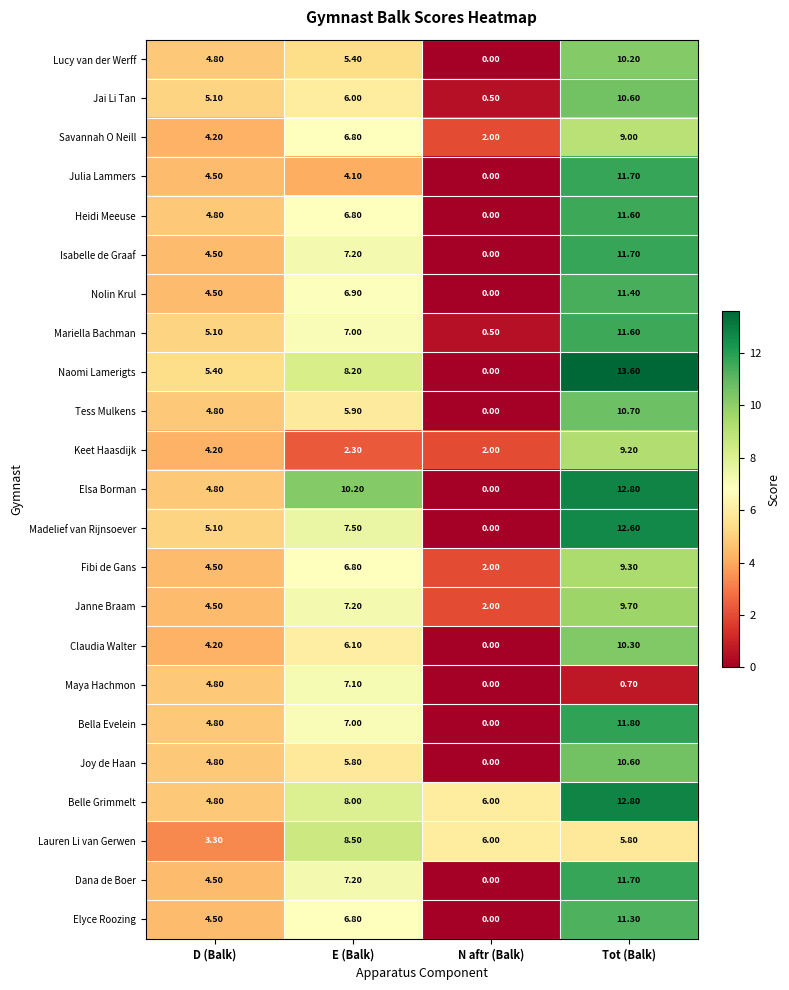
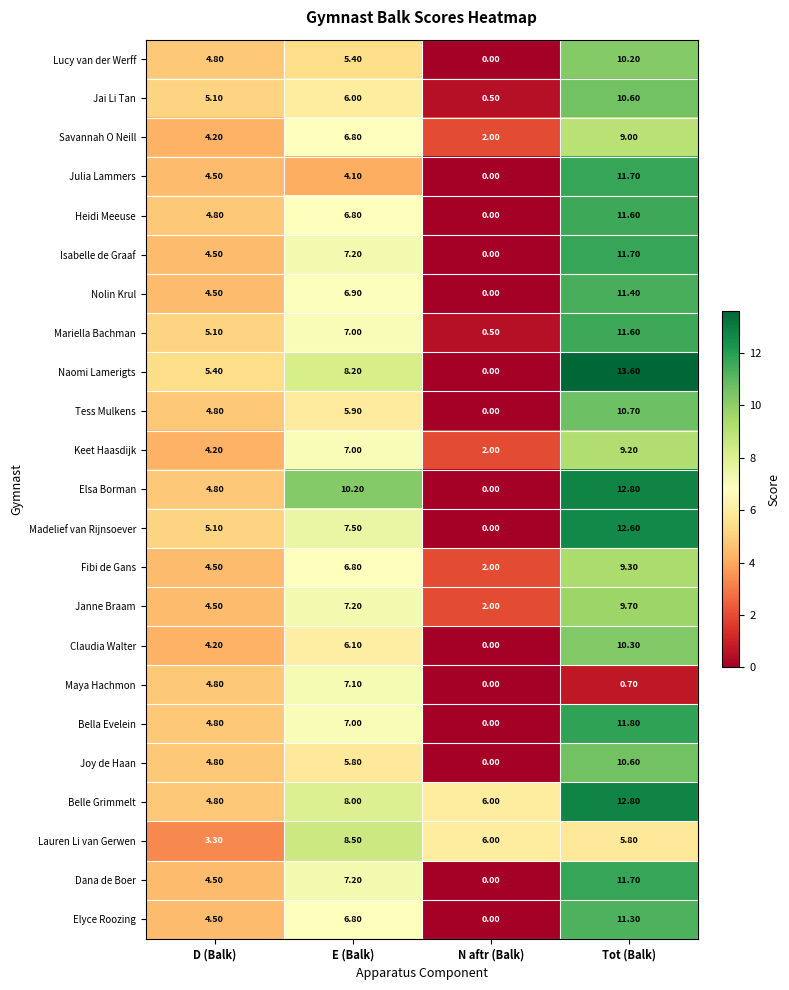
  {
    "Lucy van der Werff": {
      "D (Balk)": 4.80,
      "E (Balk)": 5.40,
      "N aftr (Balk)": 0.00,
      "Tot (Balk)": 10.20
    },
    "Jai Li Tan": {
      "D (Balk)": 5.10,
      "E (Balk)": 6.00,
      "N aftr (Balk)": 0.50,
      "Tot (Balk)": 10.60
    },
    "Savannah O Neill": {
      "D (Balk)": 4.20,
      "E (Balk)": 6.80,
      "N aftr (Balk)": 2.00,
      "Tot (Balk)": 9.00
    },
    "Julia Lammers": {
      "D (Balk)": 4.50,
      "E (Balk)": 4.10,
      "N aftr (Balk)": 0.00,
      "Tot (Balk)": 11.70
    },
    "Heidi Meeuse": {
      "D (Balk)": 4.80,
      "E (Balk)": 6.80,
      "N aftr (Balk)": 0.00,
      "Tot (Balk)": 11.60
    },
    "Isabelle de Graaf": {
      "D (Balk)": 4.50,
      "E (Balk)": 7.20,
      "N aftr (Balk)": 0.00,
      "Tot (Balk)": 11.70
    },
    "Nolin Krul": {
      "D (Balk)": 4.50,
      "E (Balk)": 6.90,
      "N aftr (Balk)": 0.00,
      "Tot (Balk)": 11.40
    },
    "Mariella Bachman": {
      "D (Balk)": 5.10,
      "E (Balk)": 7.00,
      "N aftr (Balk)": 0.50,
      "Tot (Balk)": 11.60
    },
    "Naomi Lamerigts": {
      "D (Balk)": 5.40,
      "E (Balk)": 8.20,
      "N aftr (Balk)": 0.00,
      "Tot (Balk)": 13.60
    },
    "Tess Mulkens": {
      "D (Balk)": 4.80,
      "E (Balk)": 5.90,
      "N aftr (Balk)": 0.00,
      "Tot (Balk)": 10.70
    },
    "Keet Haasdijk": {
      "D (Balk)": 4.20,
-     "E (Balk)": 2.30,
+     "E (Balk)": 7.00,
      "N aftr (Balk)": 2.00,
      "Tot (Balk)": 9.20
    },
    "Elsa Borman": {
      "D (Balk)": 4.80,
      "E (Balk)": 10.20,
      "N aftr (Balk)": 0.00,
      "Tot (Balk)": 12.80
    },
    "Madelief van Rijnsoever": {
      "D (Balk)": 5.10,
      "E (Balk)": 7.50,
      "N aftr (Balk)": 0.00,
      "Tot (Balk)": 12.60
    },
    "Fibi de Gans": {
      "D (Balk)": 4.50,
      "E (Balk)": 6.80,
      "N aftr (Balk)": 2.00,
      "Tot (Balk)": 9.30
    },
    "Janne Braam": {
      "D (Balk)": 4.50,
      "E (Balk)": 7.20,
      "N aftr (Balk)": 2.00,
      "Tot (Balk)": 9.70
    },
    "Claudia Walter": {
      "D (Balk)": 4.20,
      "E (Balk)": 6.10,
      "N aftr (Balk)": 0.00,
      "Tot (Balk)": 10.30
    },
    "Maya Hachmon": {
      "D (Balk)": 4.80,
      "E (Balk)": 7.10,
      "N aftr (Balk)": 0.00,
      "Tot (Balk)": 0.70
    },
    "Bella Evelein": {
      "D (Balk)": 4.80,
      "E (Balk)": 7.00,
      "N aftr (Balk)": 0.00,
      "Tot (Balk)": 11.80
    },
    "Joy de Haan": {
      "D (Balk)": 4.80,
      "E (Balk)": 5.80,
      "N aftr (Balk)": 0.00,
      "Tot (Balk)": 10.60
    },
    "Belle Grimmelt": {
      "D (Balk)": 4.80,
      "E (Balk)": 8.00,
      "N aftr (Balk)": 6.00,
      "Tot (Balk)": 12.80
    },
    "Lauren Li van Gerwen": {
      "D (Balk)": 3.30,
      "E (Balk)": 8.50,
      "N aftr (Balk)": 6.00,
      "Tot (Balk)": 5.80
    },
    "Dana de Boer": {
      "D (Balk)": 4.50,
      "E (Balk)": 7.20,
      "N aftr (Balk)": 0.00,
      "Tot (Balk)": 11.70
    },
    "Elyce Roozing": {
      "D (Balk)": 4.50,
      "E (Balk)": 6.80,
      "N aftr (Balk)": 0.00,
      "Tot (Balk)": 11.30
    }
  }
